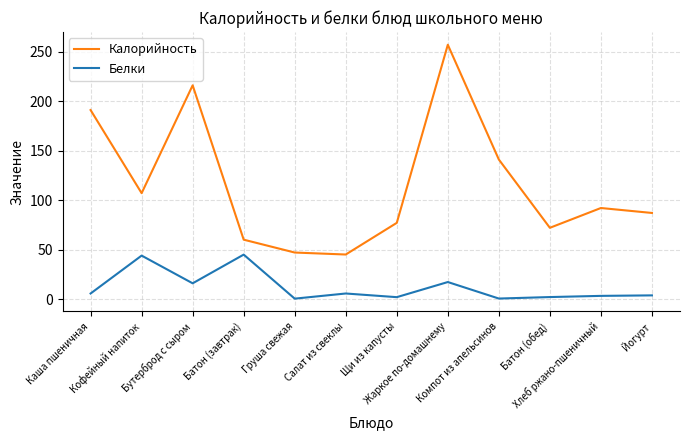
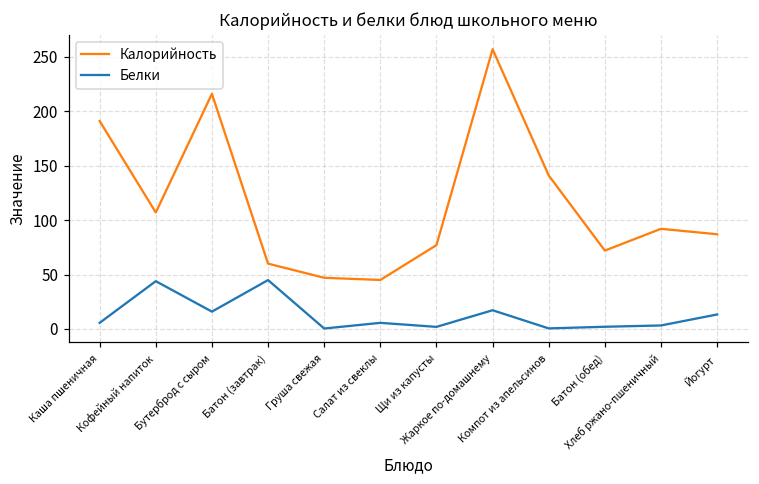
  {
    "Калорийность": {
      "Каша пшеничная": 190,
      "Кофейный напиток": 110,
      "Бутерброд с сыром": 220,
      "Батон (завтрак)": 60,
      "Груша свежая": 50,
      "Салат из свеклы": 50,
      "Щи из капусты": 80,
      "Жаркое по-домашнему": 260,
      "Компот из апельсинов": 140,
      "Батон (обед)": 70,
      "Хлеб ржано-пшеничный": 90,
      "Йогурт": 90
    },
    "Белки": {
      "Каша пшеничная": 10,
      "Кофейный напиток": 40,
      "Бутерброд с сыром": 20,
      "Батон (завтрак)": 40,
      "Груша свежая": 0,
      "Салат из свеклы": 10,
      "Щи из капусты": 0,
      "Жаркое по-домашнему": 20,
      "Компот из апельсинов": 0,
      "Батон (обед)": 0,
      "Хлеб ржано-пшеничный": 0,
-     "Йогурт": 0
+     "Йогурт": 10
    }
  }
